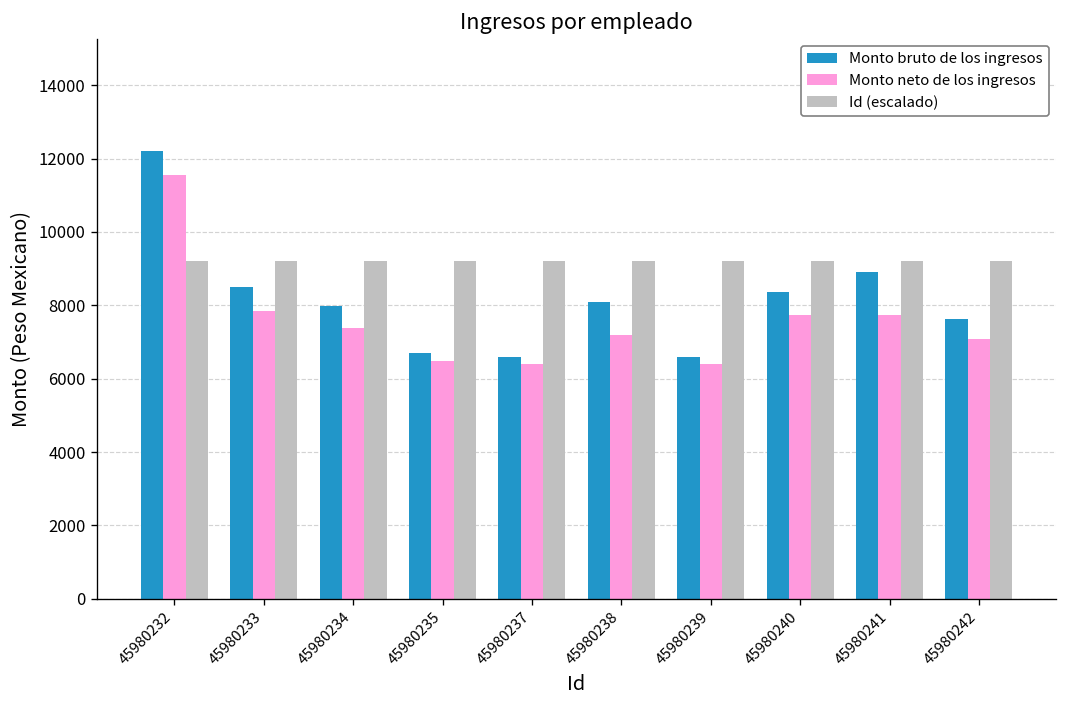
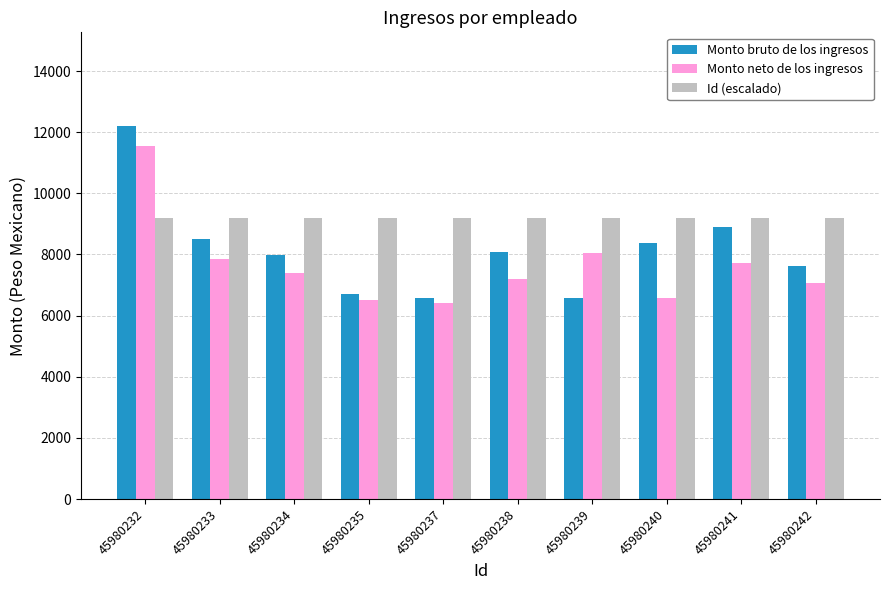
  {
    "Monto bruto de los ingresos": {
      "45980232": 12200,
      "45980233": 8500,
      "45980234": 8000,
      "45980235": 6700,
      "45980237": 6600,
      "45980238": 8100,
      "45980239": 6600,
      "45980240": 8400,
      "45980241": 8900,
      "45980242": 7600
    },
    "Monto neto de los ingresos": {
      "45980232": 11600,
      "45980233": 7800,
      "45980234": 7400,
      "45980235": 6500,
      "45980237": 6400,
      "45980238": 7200,
-     "45980239": 6400,
-     "45980240": 7700,
+     "45980239": 8100,
+     "45980240": 6600,
      "45980241": 7700,
      "45980242": 7100
    },
    "Id (escalado)": {
      "45980232": 9200,
      "45980233": 9200,
      "45980234": 9200,
      "45980235": 9200,
      "45980237": 9200,
      "45980238": 9200,
      "45980239": 9200,
      "45980240": 9200,
      "45980241": 9200,
      "45980242": 9200
    }
  }
